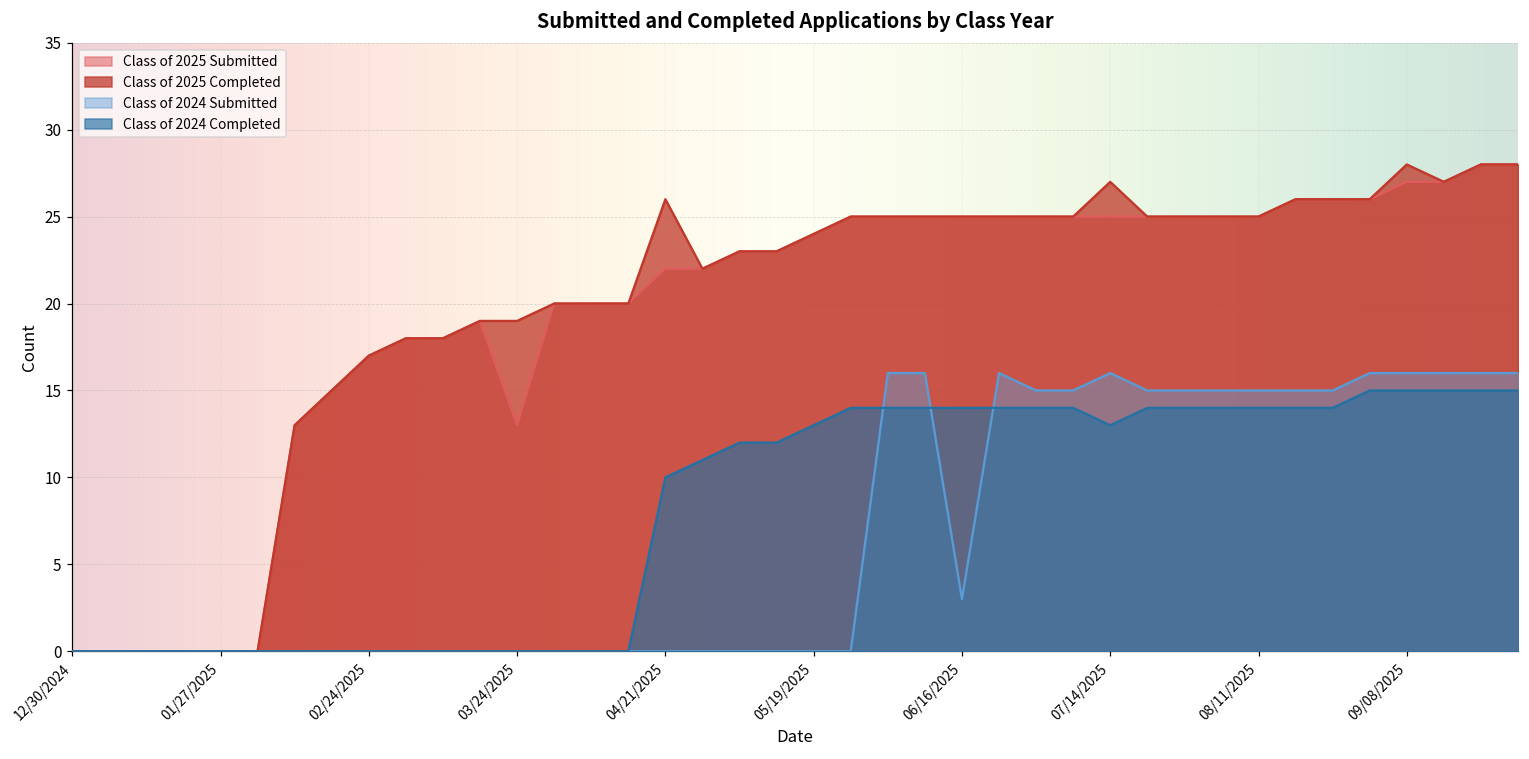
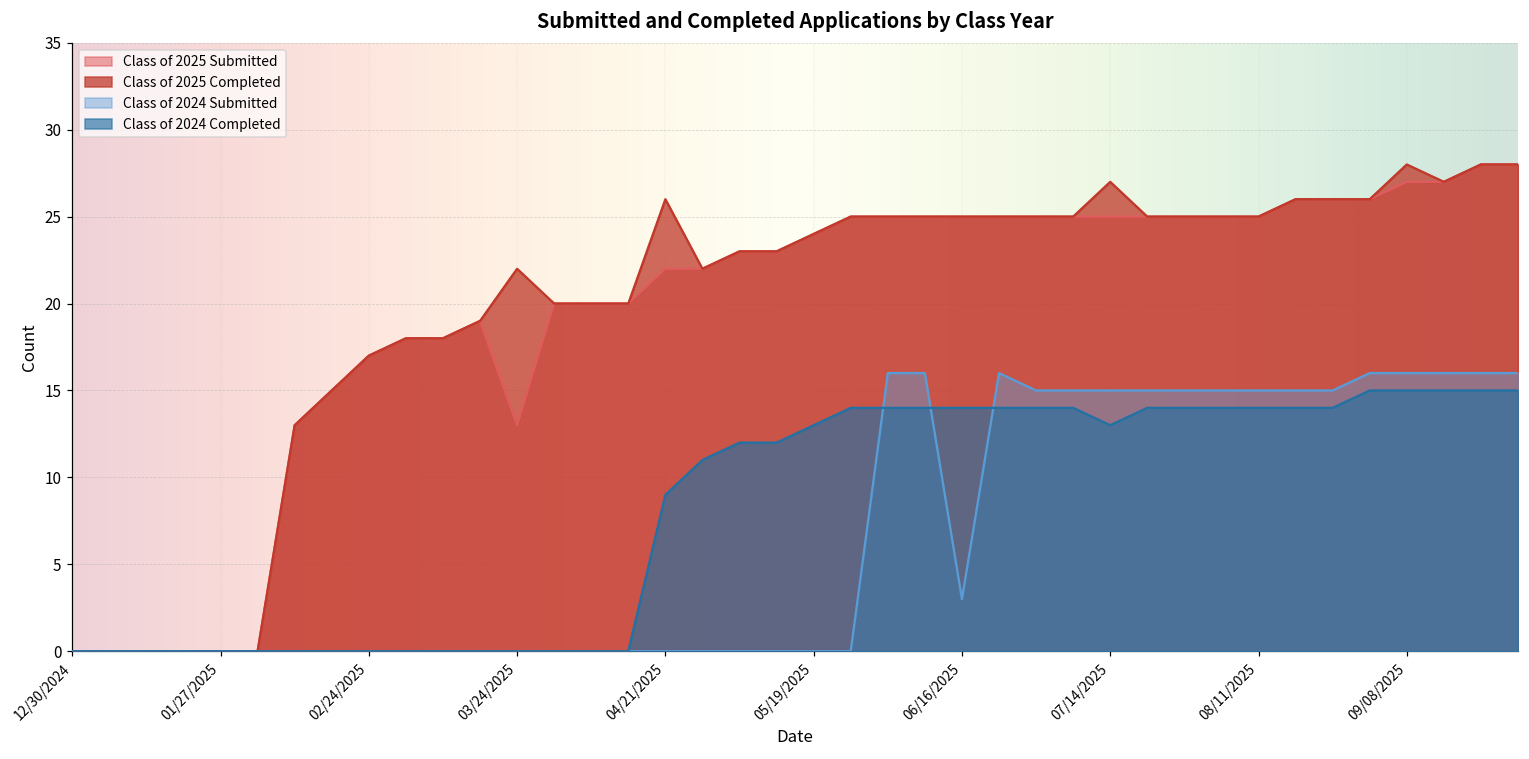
  {
    "Class of 2025 Submitted": {
      "03/24/2025": 13,
      "04/21/2025": 22,
      "07/14/2025": 25,
      "09/08/2025": 27
    },
    "Class of 2025 Completed": {
-     "03/24/2025": 19,
+     "03/24/2025": 22,
      "04/21/2025": 26,
      "07/14/2025": 27,
      "09/08/2025": 28
    },
    "Class of 2024 Submitted": {
      "04/21/2025": 0,
      "05/19/2025": 0,
      "06/16/2025": 3,
-     "07/14/2025": 16,
+     "07/14/2025": 15,
      "08/11/2025": 15,
      "09/08/2025": 16
    },
    "Class of 2024 Completed": {
-     "04/21/2025": 10,
+     "04/21/2025": 9,
      "05/19/2025": 13,
      "06/16/2025": 14,
      "07/14/2025": 13,
      "08/11/2025": 14,
      "09/08/2025": 15
    }
  }
